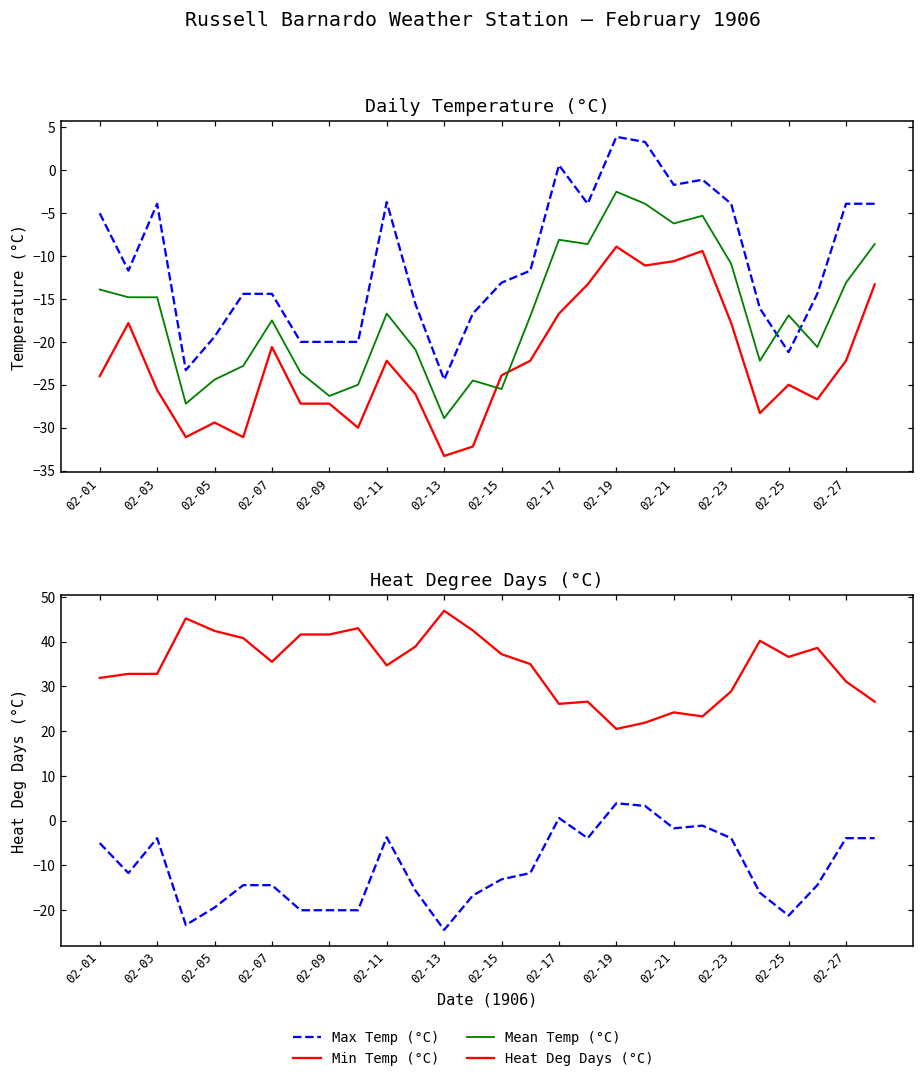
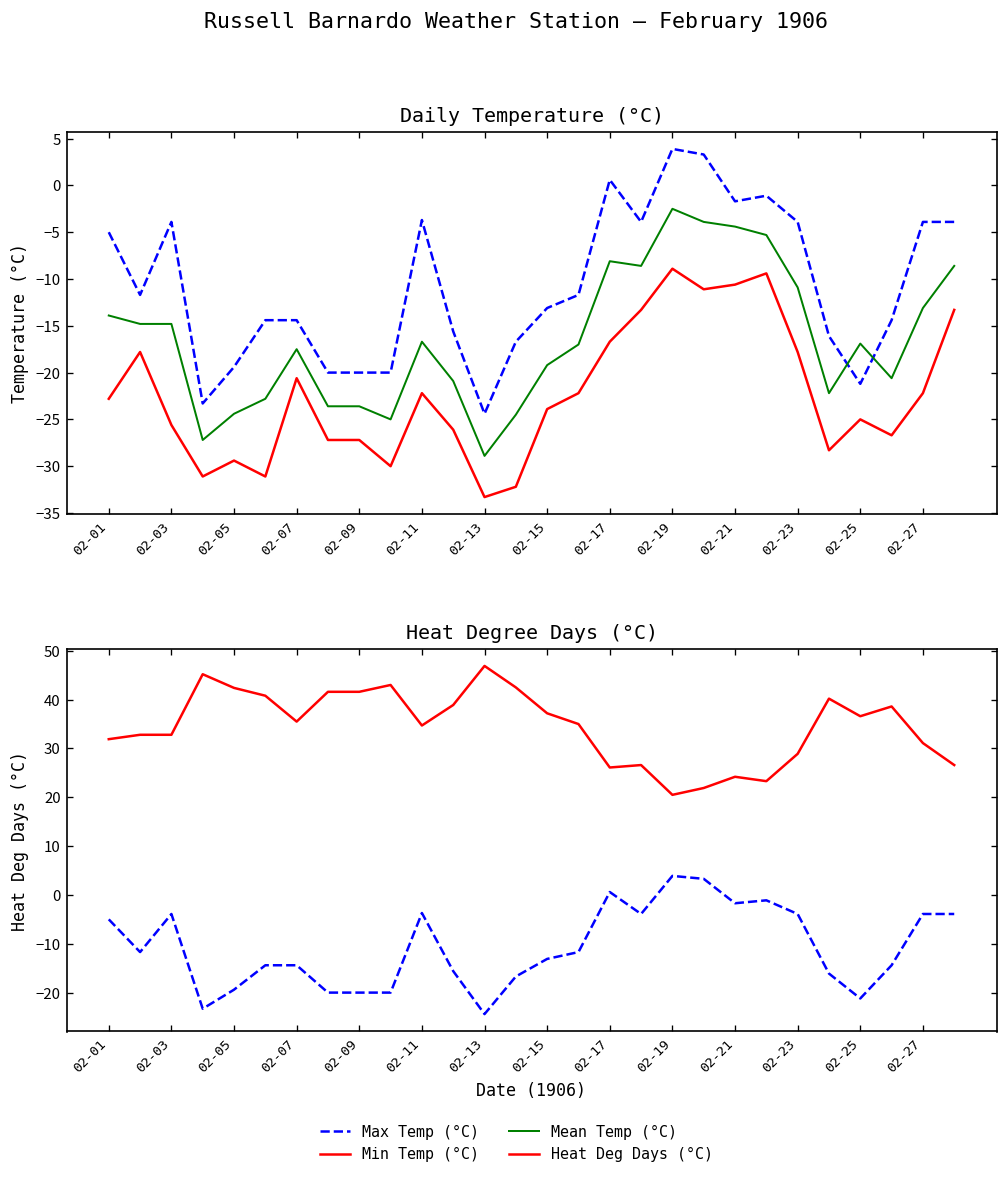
  {
    "Daily Temperature (°C)": {
      "Max Temp (°C)": {
        "02-01": -5,
        "02-03": -4,
        "02-05": -19,
        "02-07": -14,
        "02-09": -20,
        "02-11": -4,
        "02-13": -24,
        "02-15": -13,
        "02-17": 1,
        "02-19": 4,
        "02-21": -2,
        "02-23": -4,
        "02-25": -21,
        "02-27": -4
      },
      "Min Temp (°C)": {
-       "02-01": -24,
+       "02-01": -23,
        "02-03": -26,
        "02-05": -29,
        "02-07": -21,
        "02-09": -27,
        "02-11": -22,
        "02-13": -33,
        "02-15": -24,
        "02-17": -17,
        "02-19": -9,
        "02-21": -11,
        "02-23": -18,
        "02-25": -25,
        "02-27": -22
      },
      "Mean Temp (°C)": {
        "02-01": -14,
        "02-03": -15,
        "02-05": -24,
        "02-07": -18,
-       "02-09": -26,
+       "02-09": -24,
        "02-11": -17,
        "02-13": -29,
-       "02-15": -26,
+       "02-15": -19,
        "02-17": -8,
        "02-19": -3,
-       "02-21": -6,
+       "02-21": -4,
        "02-23": -11,
        "02-25": -17,
        "02-27": -13
      }
    },
    "Heat Degree Days (°C)": {
      "Heat Deg Days (°C)": {
        "02-01": 32,
        "02-03": 33,
        "02-05": 42,
        "02-07": 36,
        "02-09": 42,
        "02-11": 35,
        "02-13": 47,
        "02-15": 37,
        "02-17": 26,
        "02-19": 21,
        "02-21": 24,
        "02-23": 29,
        "02-25": 37,
        "02-27": 31
      },
      "Max Temp (°C)": {
        "02-01": -5,
        "02-03": -4,
        "02-05": -19,
        "02-07": -14,
        "02-09": -20,
        "02-11": -4,
        "02-13": -24,
        "02-15": -13,
        "02-17": 1,
        "02-19": 4,
        "02-21": -2,
        "02-23": -4,
        "02-25": -21,
        "02-27": -4
      }
    }
  }
